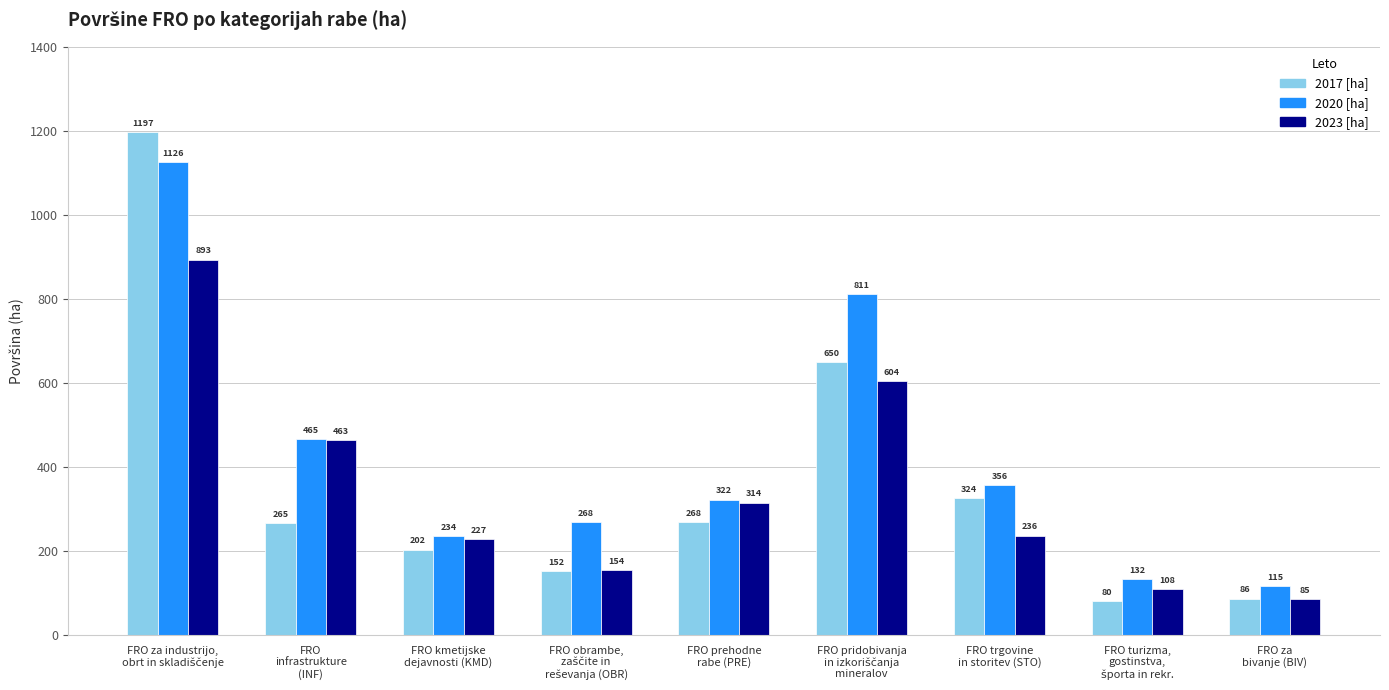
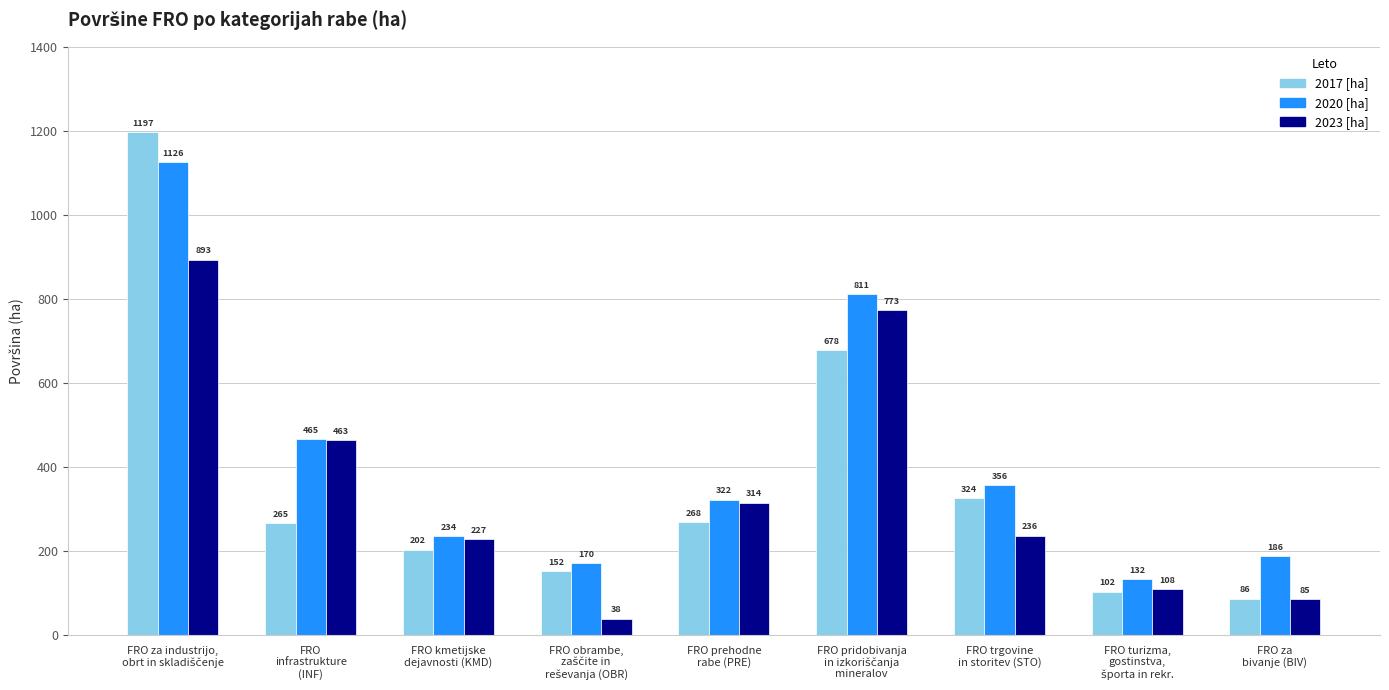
  {
    "2017 [ha]": {
      "FRO za industrijo, obrt in skladiščenje": 1197,
      "FRO infrastrukture (INF)": 265,
      "FRO kmetijske dejavnosti (KMD)": 202,
      "FRO obrambe, zaščite in reševanja (OBR)": 152,
      "FRO prehodne rabe (PRE)": 268,
-     "FRO pridobivanja in izkoriščanja mineralov": 650,
+     "FRO pridobivanja in izkoriščanja mineralov": 678,
      "FRO trgovine in storitev (STO)": 324,
-     "FRO turizma, gostinstva, športa in rekr.": 80,
+     "FRO turizma, gostinstva, športa in rekr.": 102,
      "FRO za bivanje (BIV)": 86
    },
    "2020 [ha]": {
      "FRO za industrijo, obrt in skladiščenje": 1126,
      "FRO infrastrukture (INF)": 465,
      "FRO kmetijske dejavnosti (KMD)": 234,
-     "FRO obrambe, zaščite in reševanja (OBR)": 268,
+     "FRO obrambe, zaščite in reševanja (OBR)": 170,
      "FRO prehodne rabe (PRE)": 322,
      "FRO pridobivanja in izkoriščanja mineralov": 811,
      "FRO trgovine in storitev (STO)": 356,
      "FRO turizma, gostinstva, športa in rekr.": 132,
-     "FRO za bivanje (BIV)": 115
+     "FRO za bivanje (BIV)": 186
    },
    "2023 [ha]": {
      "FRO za industrijo, obrt in skladiščenje": 893,
      "FRO infrastrukture (INF)": 463,
      "FRO kmetijske dejavnosti (KMD)": 227,
-     "FRO obrambe, zaščite in reševanja (OBR)": 154,
+     "FRO obrambe, zaščite in reševanja (OBR)": 38,
      "FRO prehodne rabe (PRE)": 314,
-     "FRO pridobivanja in izkoriščanja mineralov": 604,
+     "FRO pridobivanja in izkoriščanja mineralov": 773,
      "FRO trgovine in storitev (STO)": 236,
      "FRO turizma, gostinstva, športa in rekr.": 108,
      "FRO za bivanje (BIV)": 85
    }
  }
